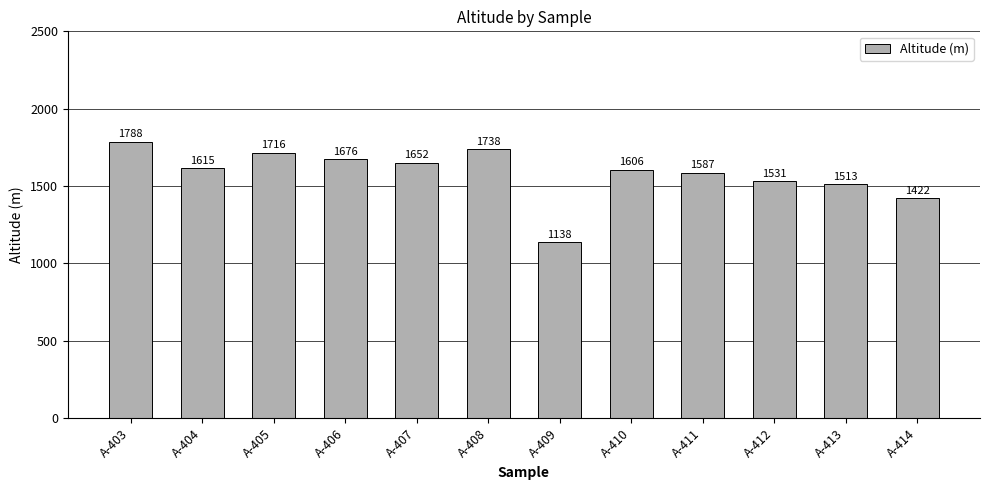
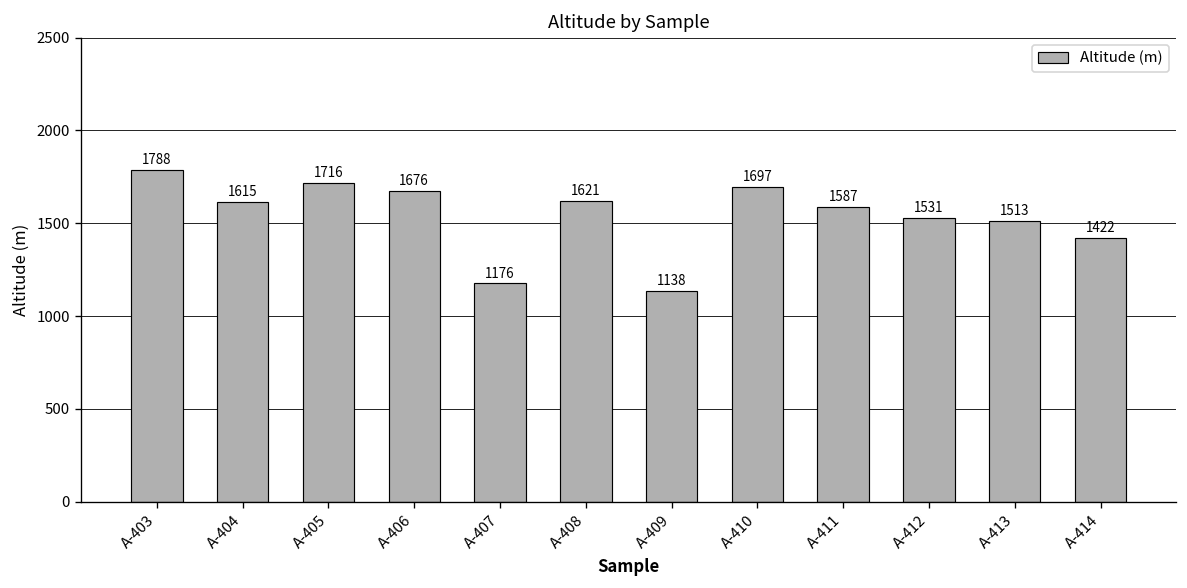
  {
    "A-403": 1788,
    "A-404": 1615,
    "A-405": 1716,
    "A-406": 1676,
-   "A-407": 1652,
-   "A-408": 1738,
+   "A-407": 1176,
+   "A-408": 1621,
    "A-409": 1138,
-   "A-410": 1606,
+   "A-410": 1697,
    "A-411": 1587,
    "A-412": 1531,
    "A-413": 1513,
    "A-414": 1422
  }
